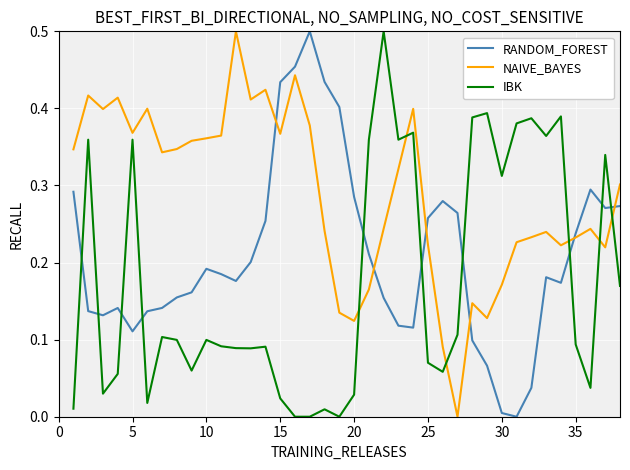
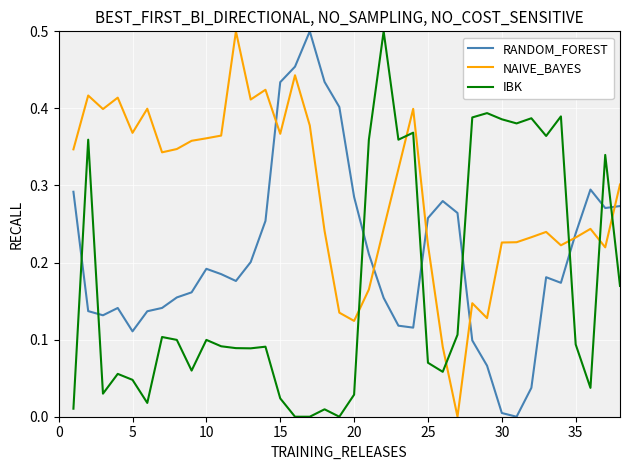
  {
    "RANDOM_FOREST": {
      "5": 0.11,
      "10": 0.19,
      "15": 0.43,
      "20": 0.29,
      "25": 0.26,
      "30": 0.00,
      "35": 0.24
    },
    "NAIVE_BAYES": {
      "5": 0.37,
      "10": 0.36,
      "15": 0.37,
      "20": 0.12,
      "25": 0.22,
-     "30": 0.17,
+     "30": 0.23,
      "35": 0.23
    },
    "IBK": {
-     "5": 0.36,
+     "5": 0.05,
      "10": 0.10,
      "15": 0.02,
      "20": 0.03,
      "25": 0.07,
-     "30": 0.31,
+     "30": 0.39,
      "35": 0.09
    }
  }
